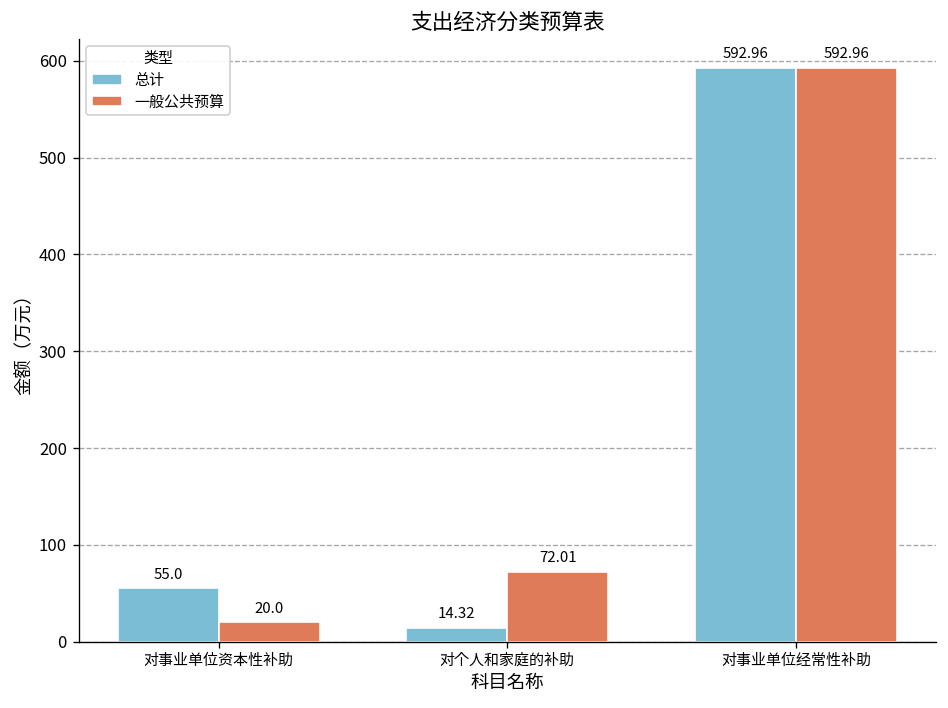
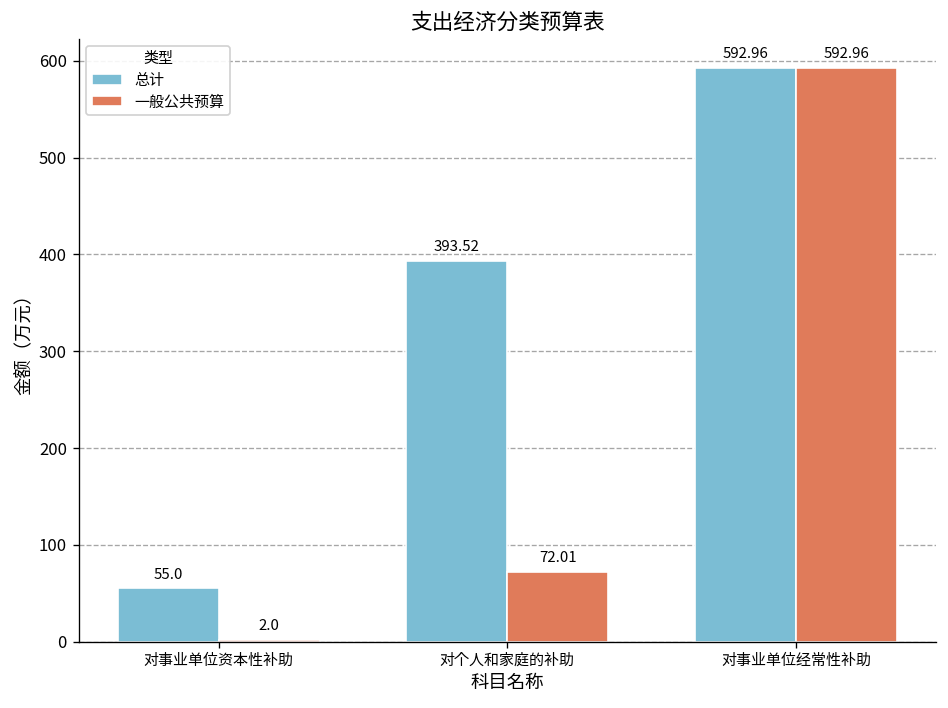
  {
    "总计": {
      "对事业单位资本性补助": 55.0,
-     "对个人和家庭的补助": 14.32,
+     "对个人和家庭的补助": 393.52,
      "对事业单位经常性补助": 592.96
    },
    "一般公共预算": {
-     "对事业单位资本性补助": 20.0,
+     "对事业单位资本性补助": 2.0,
      "对个人和家庭的补助": 72.01,
      "对事业单位经常性补助": 592.96
    }
  }
